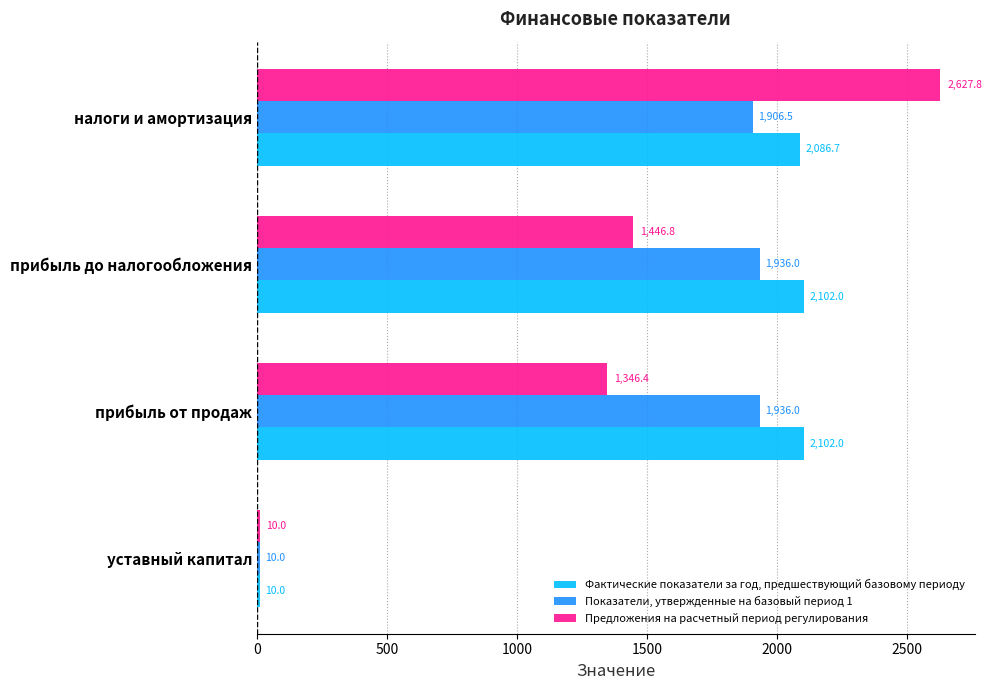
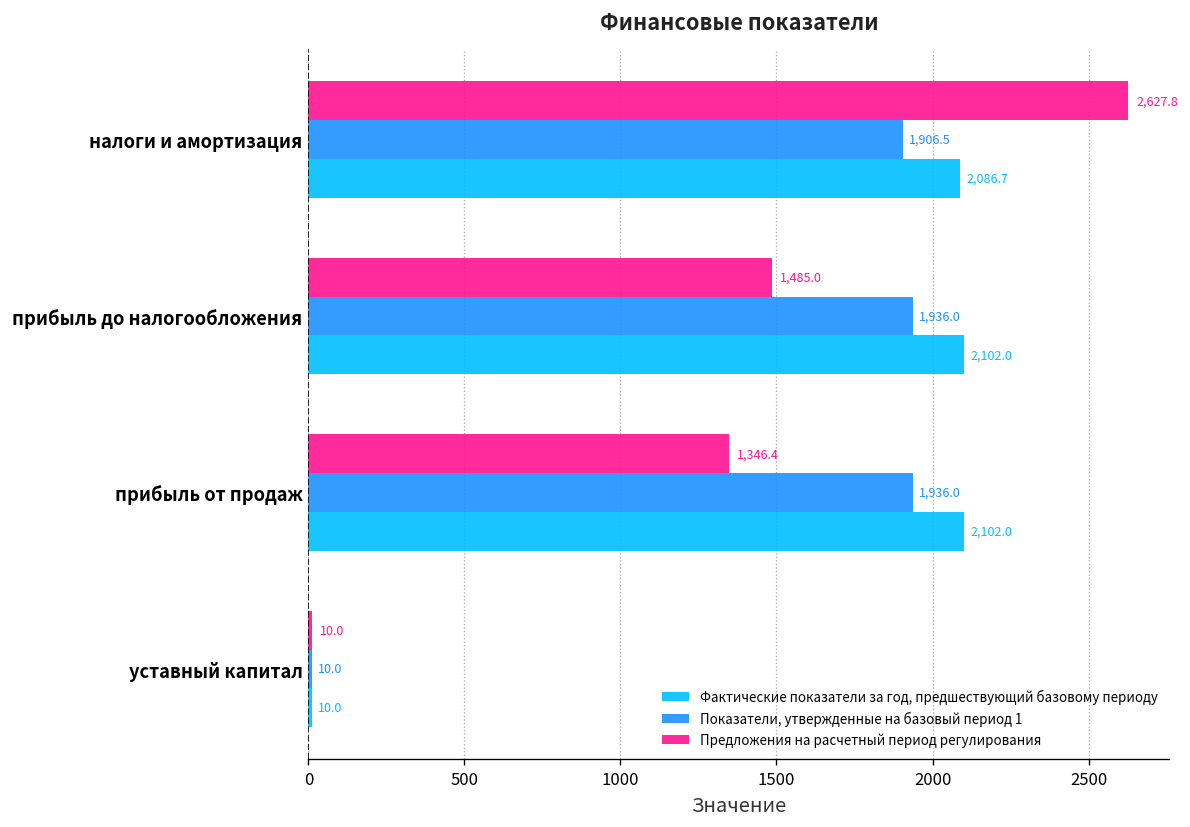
  {
    "Предложения на расчетный период регулирования": {
      "налоги и амортизация": "2,627.8",
-     "прибыль до налогообложения": "1,446.8",
+     "прибыль до налогообложения": "1,485.0",
      "прибыль от продаж": "1,346.4",
      "уставный капитал": "10.0"
    }
  }
